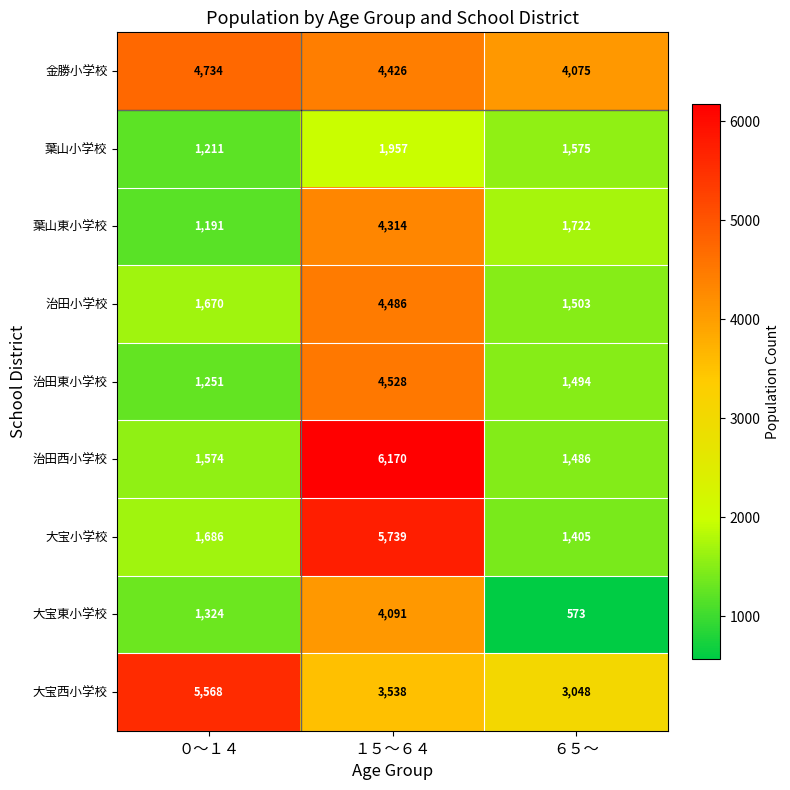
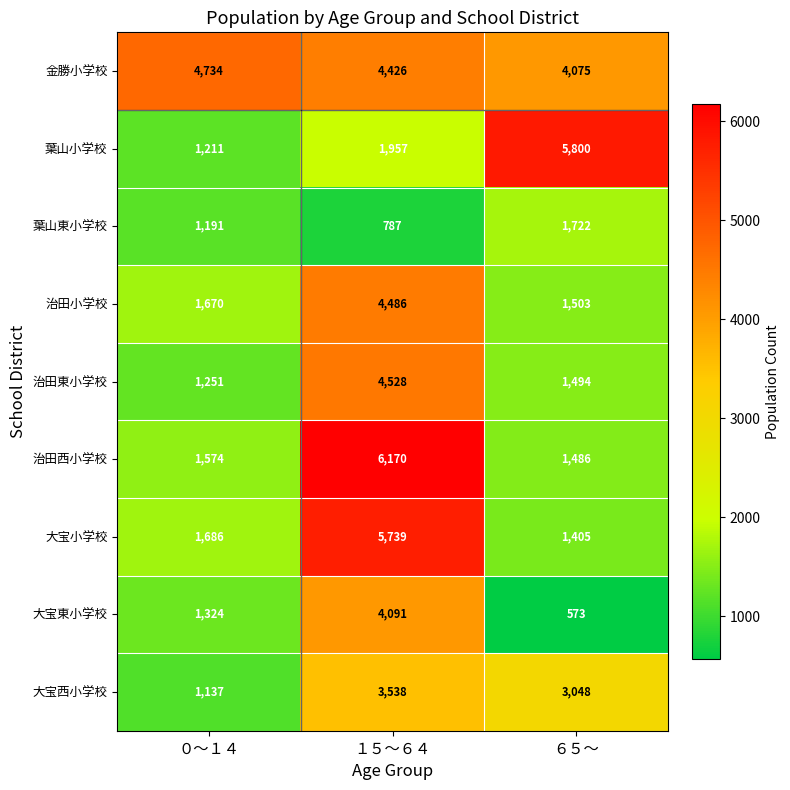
  {
    "金勝小学校": {
      "０～１４": "4,734",
      "１５～６４": "4,426",
      "６５～": "4,075"
    },
    "葉山小学校": {
      "０～１４": "1,211",
      "１５～６４": "1,957",
-     "６５～": "1,575"
+     "６５～": "5,800"
    },
    "葉山東小学校": {
      "０～１４": "1,191",
-     "１５～６４": "4,314",
+     "１５～６４": "787",
      "６５～": "1,722"
    },
    "治田小学校": {
      "０～１４": "1,670",
      "１５～６４": "4,486",
      "６５～": "1,503"
    },
    "治田東小学校": {
      "０～１４": "1,251",
      "１５～６４": "4,528",
      "６５～": "1,494"
    },
    "治田西小学校": {
      "０～１４": "1,574",
      "１５～６４": "6,170",
      "６５～": "1,486"
    },
    "大宝小学校": {
      "０～１４": "1,686",
      "１５～６４": "5,739",
      "６５～": "1,405"
    },
    "大宝東小学校": {
      "０～１４": "1,324",
      "１５～６４": "4,091",
      "６５～": "573"
    },
    "大宝西小学校": {
-     "０～１４": "5,568",
+     "０～１４": "1,137",
      "１５～６４": "3,538",
      "６５～": "3,048"
    }
  }
